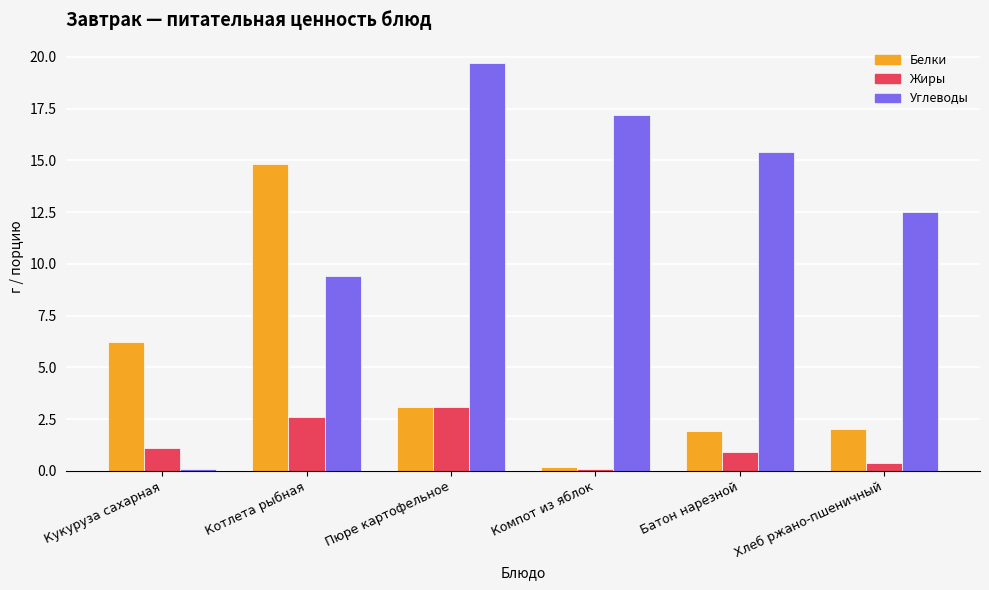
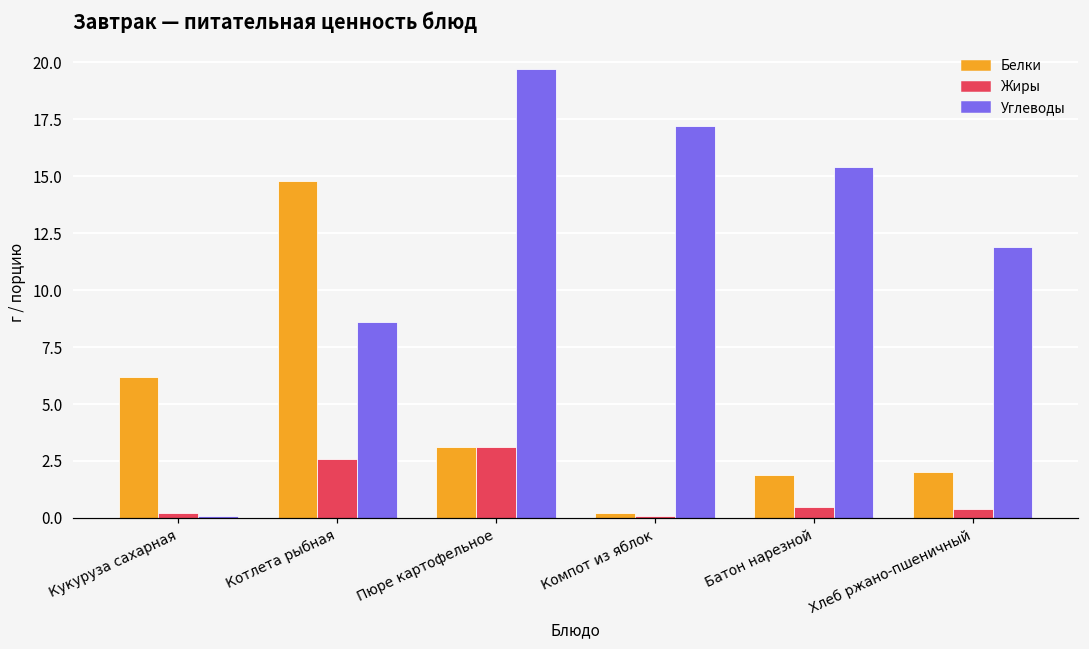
  {
    "Белки": {
      "Кукуруза сахарная": 6.2,
      "Котлета рыбная": 14.8,
      "Пюре картофельное": 3.1,
      "Компот из яблок": 0.2,
      "Батон нарезной": 1.9,
      "Хлеб ржано-пшеничный": 2.0
    },
    "Жиры": {
-     "Кукуруза сахарная": 1.1,
+     "Кукуруза сахарная": 0.2,
      "Котлета рыбная": 2.6,
      "Пюре картофельное": 3.1,
-     "Батон нарезной": 0.9,
+     "Батон нарезной": 0.5,
      "Хлеб ржано-пшеничный": 0.4
    },
    "Углеводы": {
-     "Котлета рыбная": 9.4,
+     "Котлета рыбная": 8.6,
      "Пюре картофельное": 19.7,
      "Компот из яблок": 17.2,
      "Батон нарезной": 15.4,
-     "Хлеб ржано-пшеничный": 12.5
+     "Хлеб ржано-пшеничный": 11.9
    }
  }
